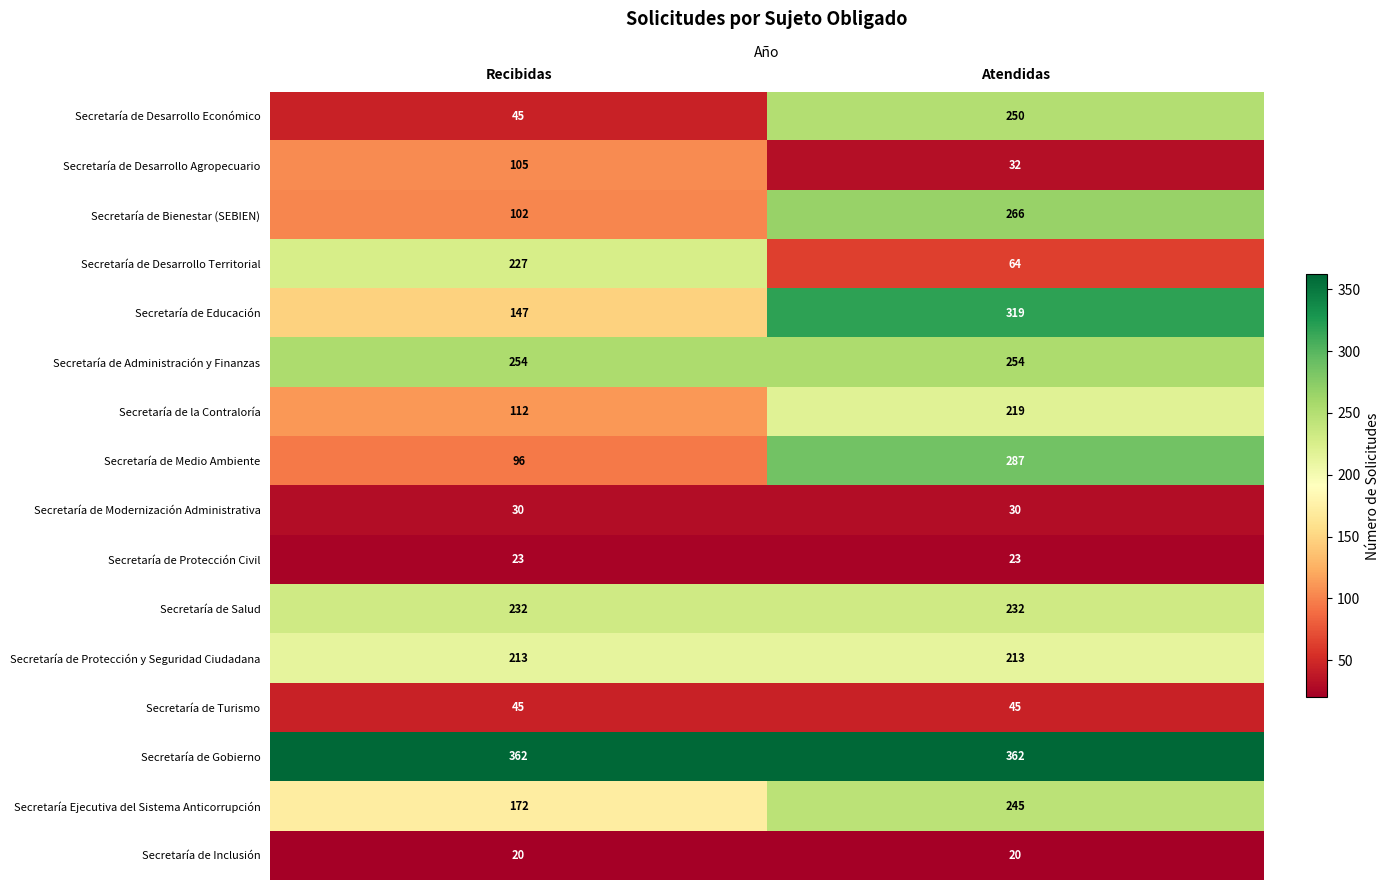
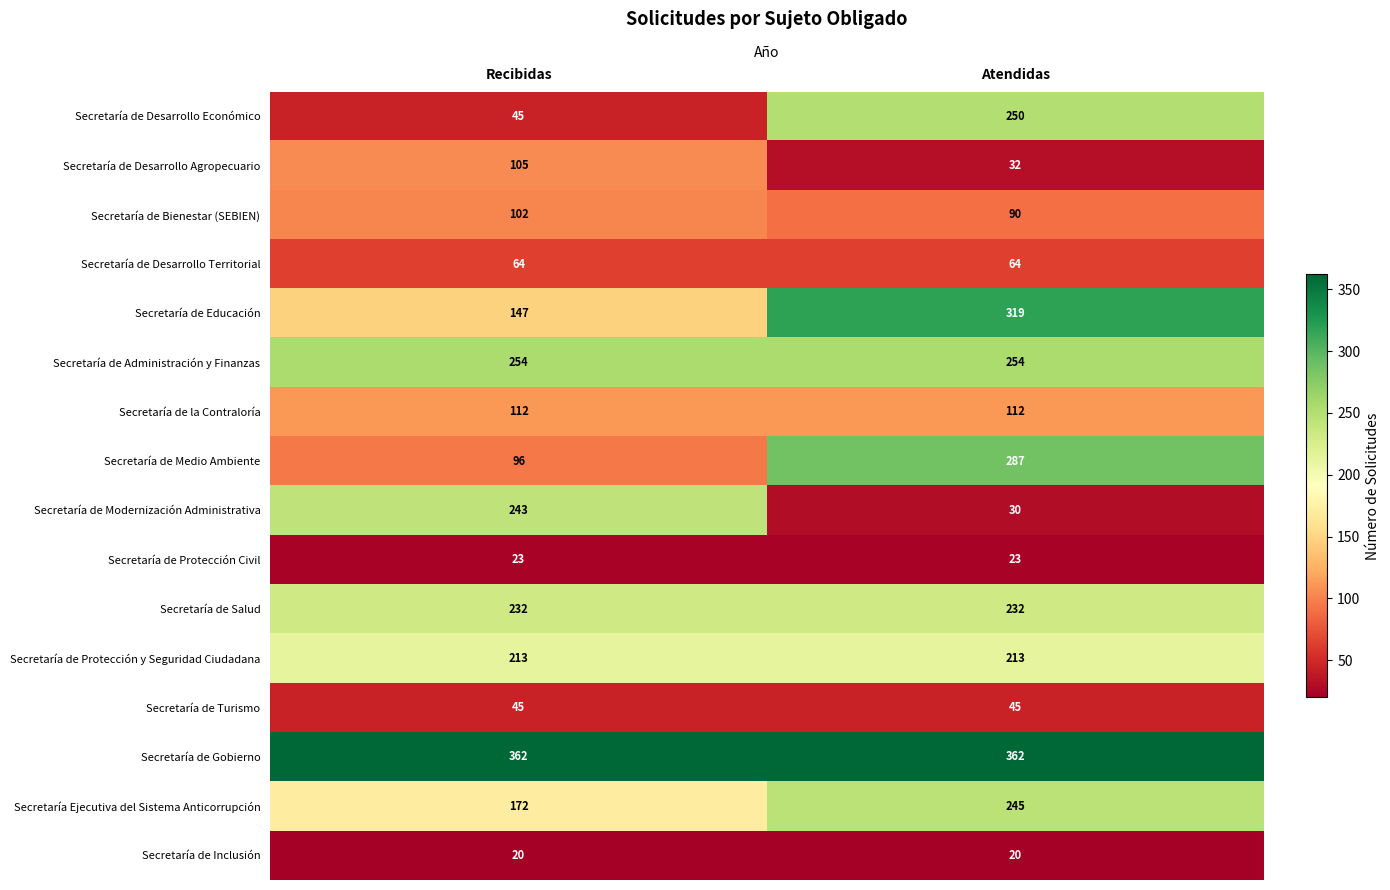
  {
    "Secretaría de Desarrollo Económico": {
      "Recibidas": 45,
      "Atendidas": 250
    },
    "Secretaría de Desarrollo Agropecuario": {
      "Recibidas": 105,
      "Atendidas": 32
    },
    "Secretaría de Bienestar (SEBIEN)": {
      "Recibidas": 102,
-     "Atendidas": 266
+     "Atendidas": 90
    },
    "Secretaría de Desarrollo Territorial": {
-     "Recibidas": 227,
+     "Recibidas": 64,
      "Atendidas": 64
    },
    "Secretaría de Educación": {
      "Recibidas": 147,
      "Atendidas": 319
    },
    "Secretaría de Administración y Finanzas": {
      "Recibidas": 254,
      "Atendidas": 254
    },
    "Secretaría de la Contraloría": {
      "Recibidas": 112,
-     "Atendidas": 219
+     "Atendidas": 112
    },
    "Secretaría de Medio Ambiente": {
      "Recibidas": 96,
      "Atendidas": 287
    },
    "Secretaría de Modernización Administrativa": {
-     "Recibidas": 30,
+     "Recibidas": 243,
      "Atendidas": 30
    },
    "Secretaría de Protección Civil": {
      "Recibidas": 23,
      "Atendidas": 23
    },
    "Secretaría de Salud": {
      "Recibidas": 232,
      "Atendidas": 232
    },
    "Secretaría de Protección y Seguridad Ciudadana": {
      "Recibidas": 213,
      "Atendidas": 213
    },
    "Secretaría de Turismo": {
      "Recibidas": 45,
      "Atendidas": 45
    },
    "Secretaría de Gobierno": {
      "Recibidas": 362,
      "Atendidas": 362
    },
    "Secretaría Ejecutiva del Sistema Anticorrupción": {
      "Recibidas": 172,
      "Atendidas": 245
    },
    "Secretaría de Inclusión": {
      "Recibidas": 20,
      "Atendidas": 20
    }
  }
